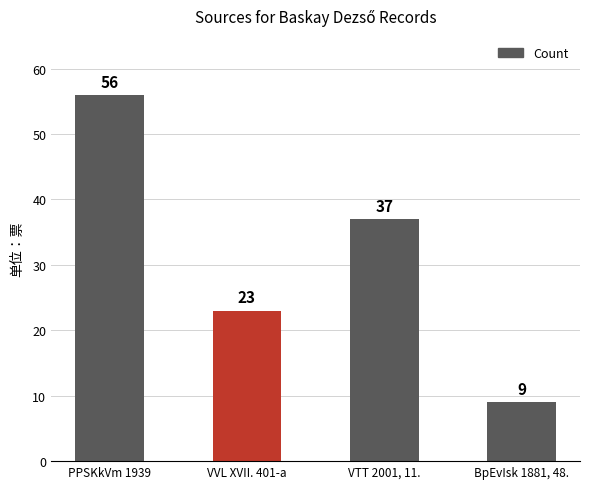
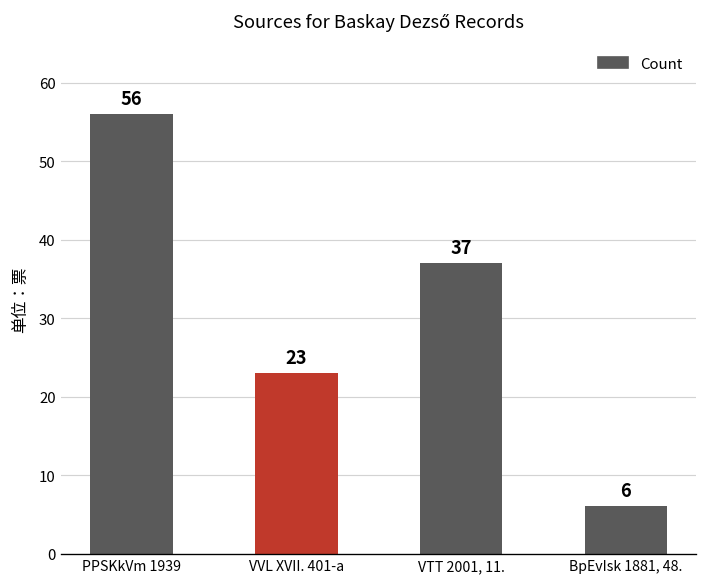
  {
    "PPSKkVm 1939": 56,
    "VVL XVII. 401-a": 23,
    "VTT 2001, 11.": 37,
-   "BpEvIsk 1881, 48.": 9
+   "BpEvIsk 1881, 48.": 6
  }
